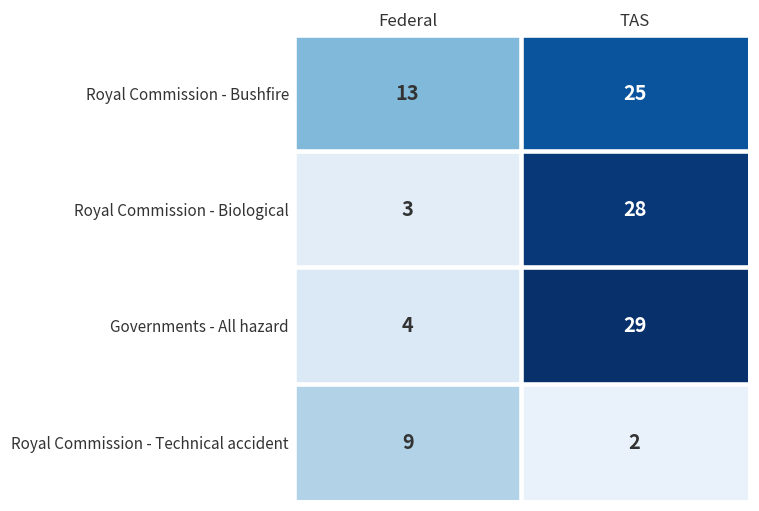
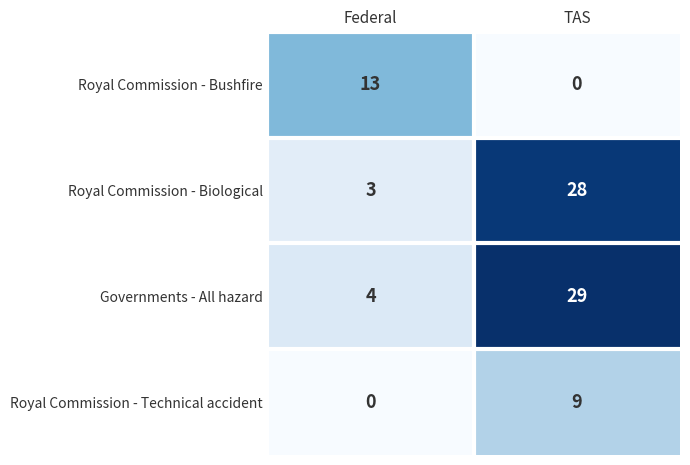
  {
    "Royal Commission - Bushfire": {
      "Federal": 13,
-     "TAS": 25
+     "TAS": 0
    },
    "Royal Commission - Biological": {
      "Federal": 3,
      "TAS": 28
    },
    "Governments - All hazard": {
      "Federal": 4,
      "TAS": 29
    },
    "Royal Commission - Technical accident": {
-     "Federal": 9,
-     "TAS": 2
+     "Federal": 0,
+     "TAS": 9
    }
  }
